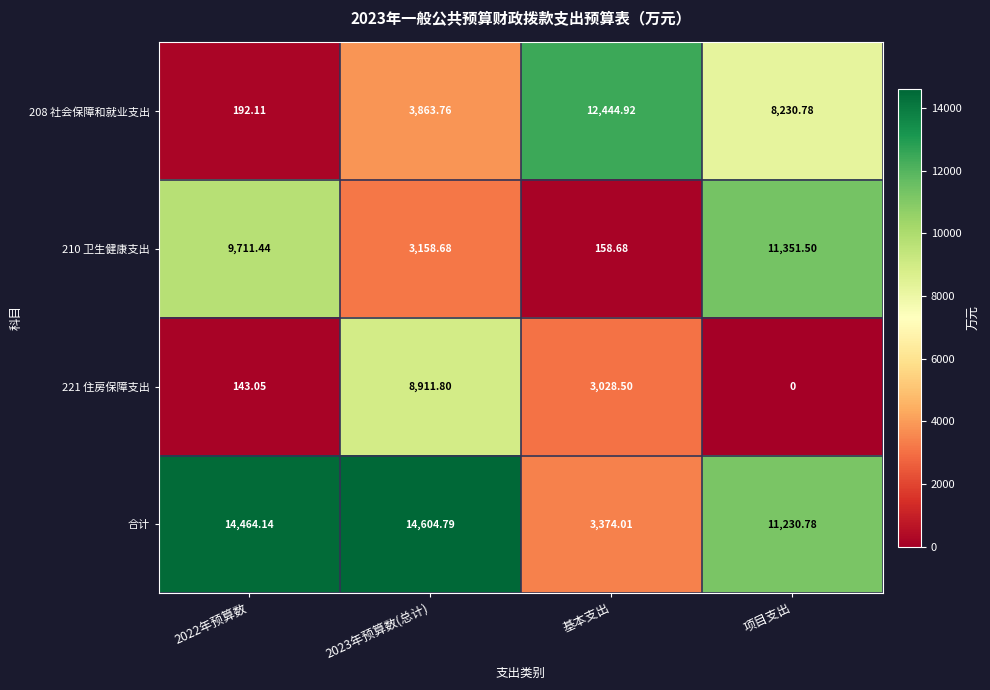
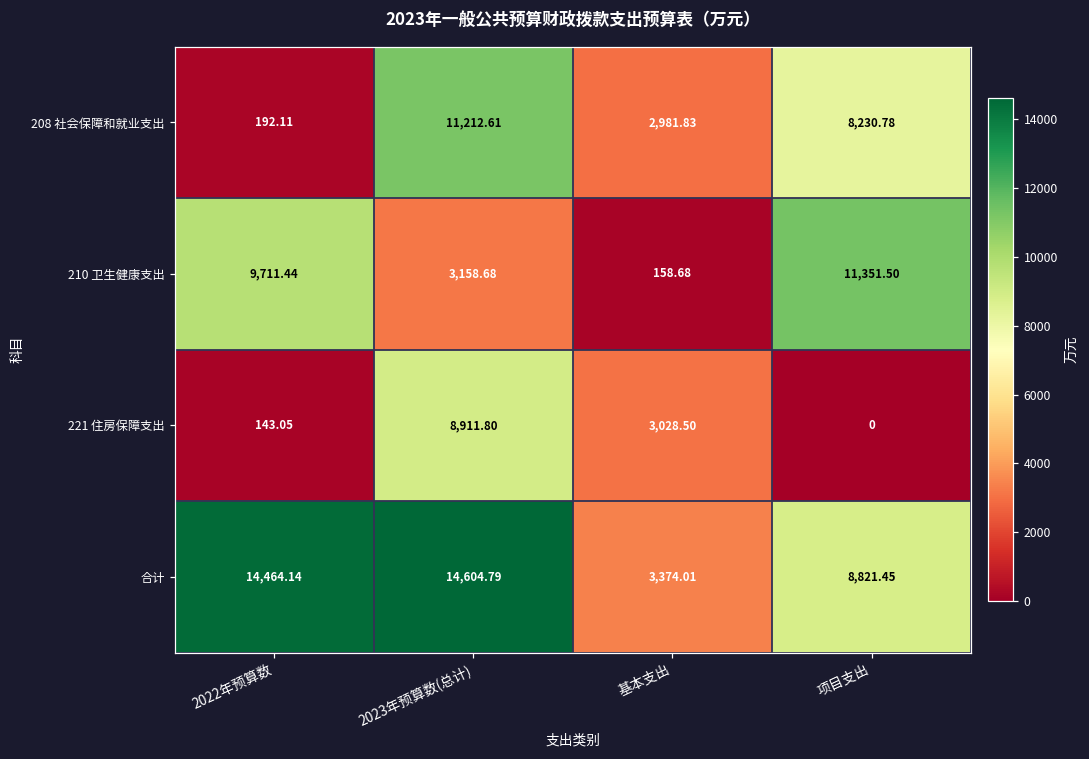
  {
    "208 社会保障和就业支出": {
      "2022年预算数": "192.11",
-     "2023年预算数(总计)": "3,863.76",
-     "基本支出": "12,444.92",
+     "2023年预算数(总计)": "11,212.61",
+     "基本支出": "2,981.83",
      "项目支出": "8,230.78"
    },
    "210 卫生健康支出": {
      "2022年预算数": "9,711.44",
      "2023年预算数(总计)": "3,158.68",
      "基本支出": "158.68",
      "项目支出": "11,351.50"
    },
    "221 住房保障支出": {
      "2022年预算数": "143.05",
      "2023年预算数(总计)": "8,911.80",
      "基本支出": "3,028.50",
      "项目支出": "0"
    },
    "合计": {
      "2022年预算数": "14,464.14",
      "2023年预算数(总计)": "14,604.79",
      "基本支出": "3,374.01",
-     "项目支出": "11,230.78"
+     "项目支出": "8,821.45"
    }
  }
